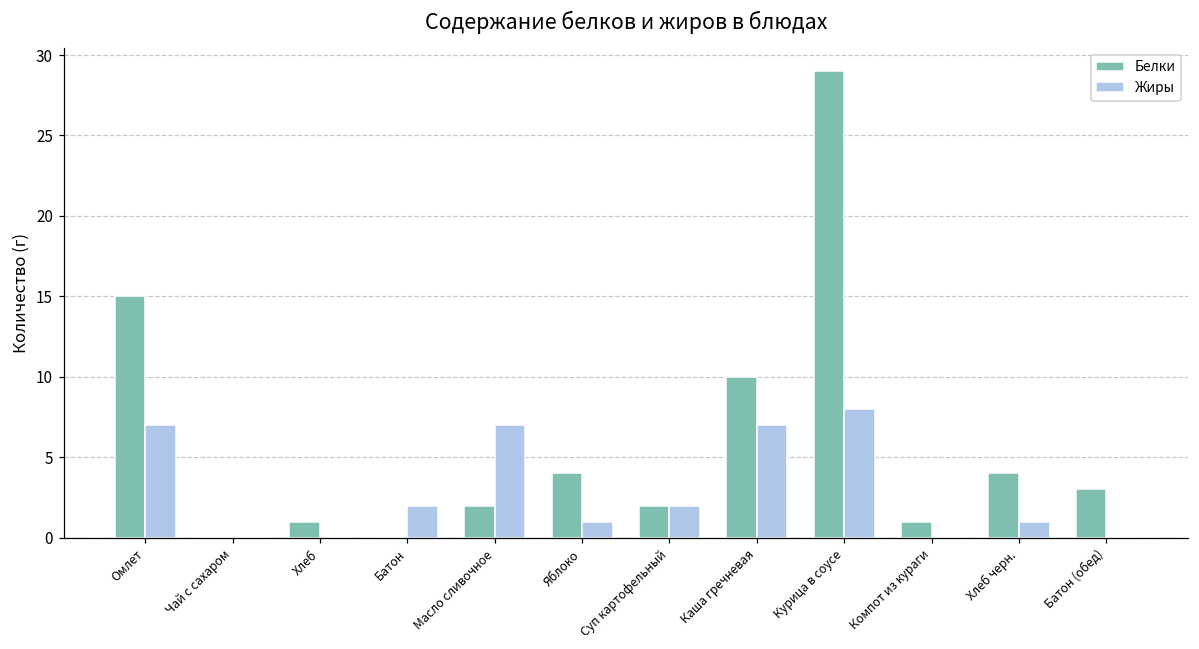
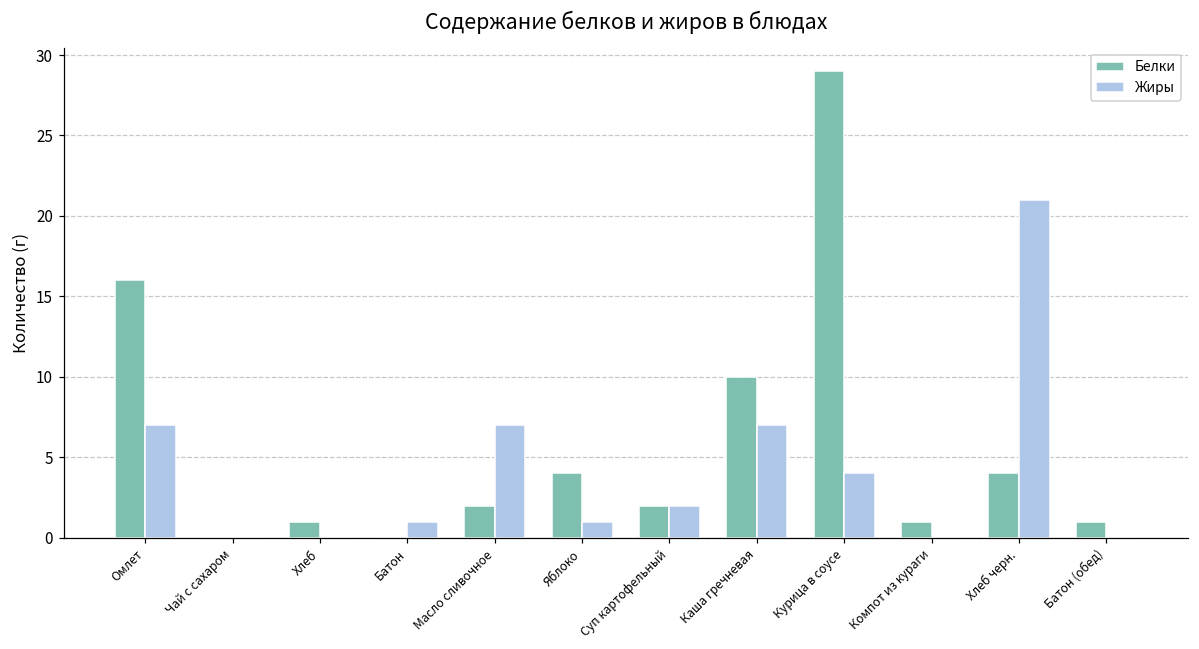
  {
    "Белки": {
-     "Омлет": 15,
+     "Омлет": 16,
      "Чай с сахаром": 0,
      "Хлеб": 1,
      "Батон": 0,
      "Масло сливочное": 2,
      "Яблоко": 4,
      "Суп картофельный": 2,
      "Каша гречневая": 10,
      "Курица в соусе": 29,
      "Компот из кураги": 1,
      "Хлеб черн.": 4,
-     "Батон (обед)": 3
+     "Батон (обед)": 1
    },
    "Жиры": {
      "Омлет": 7,
      "Чай с сахаром": 0,
      "Хлеб": 0,
-     "Батон": 2,
+     "Батон": 1,
      "Масло сливочное": 7,
      "Яблоко": 1,
      "Суп картофельный": 2,
      "Каша гречневая": 7,
-     "Курица в соусе": 8,
+     "Курица в соусе": 4,
      "Компот из кураги": 0,
-     "Хлеб черн.": 1,
+     "Хлеб черн.": 21,
      "Батон (обед)": 0
    }
  }
